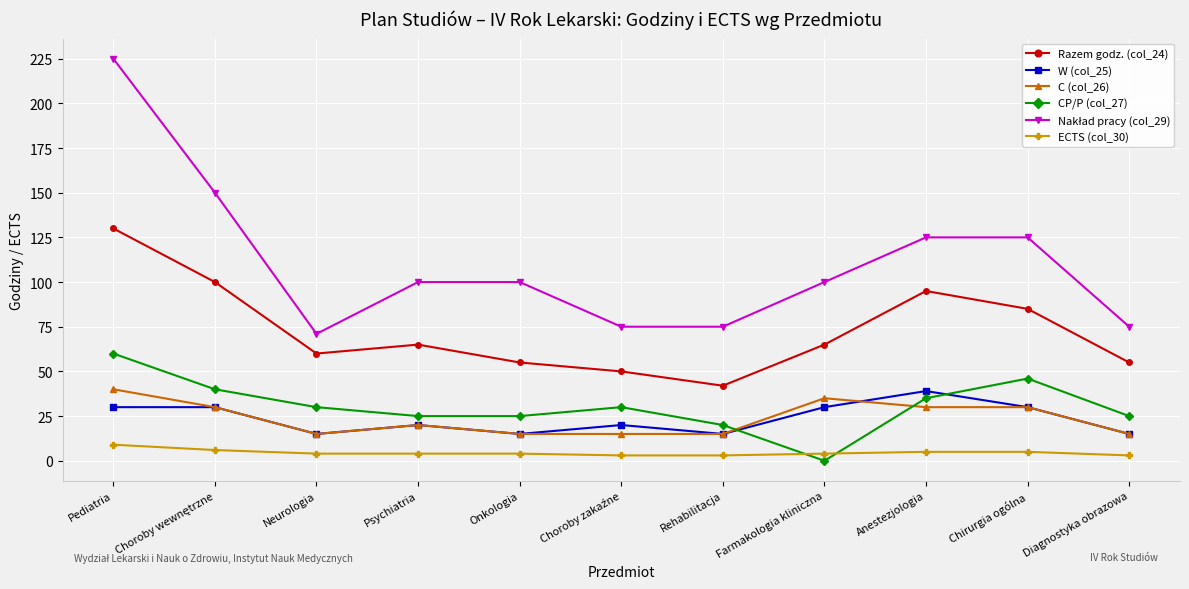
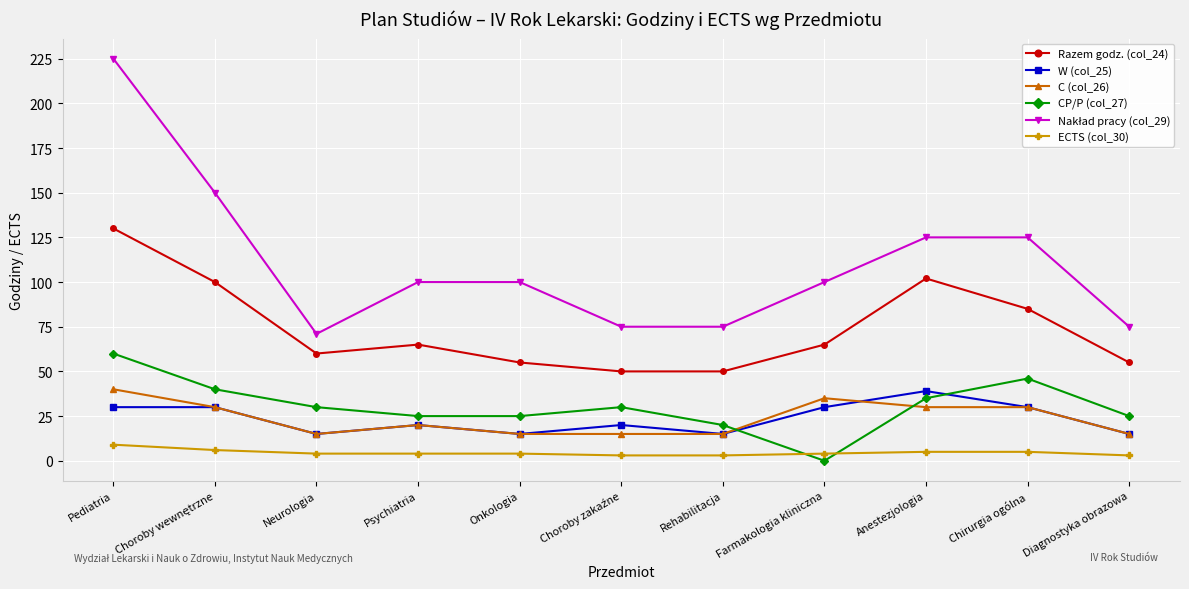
  {
    "Razem godz. (col_24)": {
      "Pediatria": 130,
      "Choroby wewnętrzne": 100,
      "Neurologia": 60,
      "Psychiatria": 65,
      "Onkologia": 55,
      "Choroby zakaźne": 50,
-     "Rehabilitacja": 42,
+     "Rehabilitacja": 50,
      "Farmakologia kliniczna": 65,
-     "Anestezjologia": 95,
+     "Anestezjologia": 102,
      "Chirurgia ogólna": 85,
      "Diagnostyka obrazowa": 55
    },
    "W (col_25)": {
      "Pediatria": 30,
      "Choroby zakaźne": 20,
      "Farmakologia kliniczna": 30,
      "Anestezjologia": 39
    },
    "CP/P (col_27)": {
      "Pediatria": 60,
      "Choroby wewnętrzne": 40,
      "Neurologia": 30,
      "Psychiatria": 25,
      "Onkologia": 25,
      "Choroby zakaźne": 30,
      "Rehabilitacja": 20,
      "Farmakologia kliniczna": 0,
      "Anestezjologia": 35,
      "Chirurgia ogólna": 46,
      "Diagnostyka obrazowa": 25
    },
    "Nakład pracy (col_29)": {
      "Pediatria": 225,
      "Choroby wewnętrzne": 150,
      "Neurologia": 71,
      "Psychiatria": 100,
      "Onkologia": 100,
      "Choroby zakaźne": 75,
      "Rehabilitacja": 75,
      "Farmakologia kliniczna": 100,
      "Anestezjologia": 125,
      "Chirurgia ogólna": 125,
      "Diagnostyka obrazowa": 75
    }
  }
